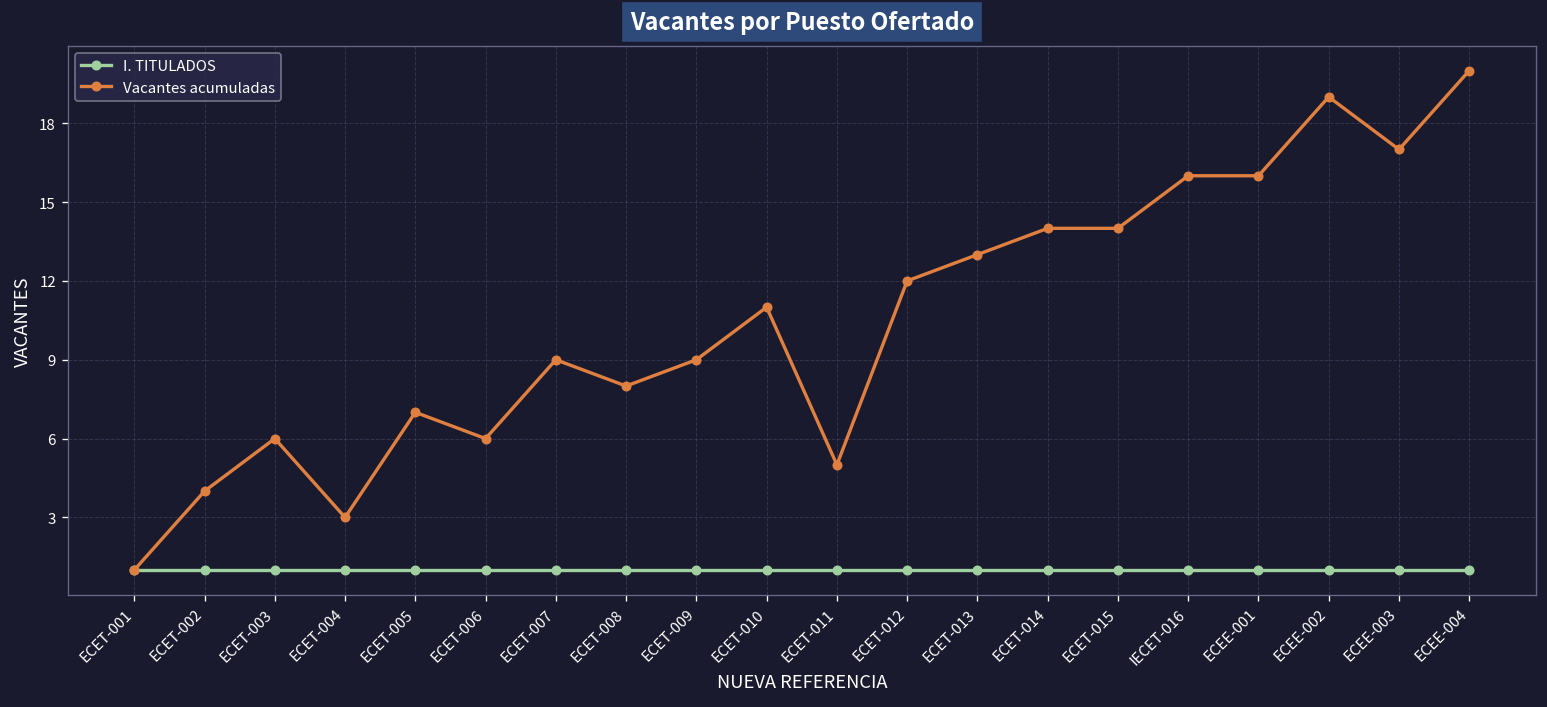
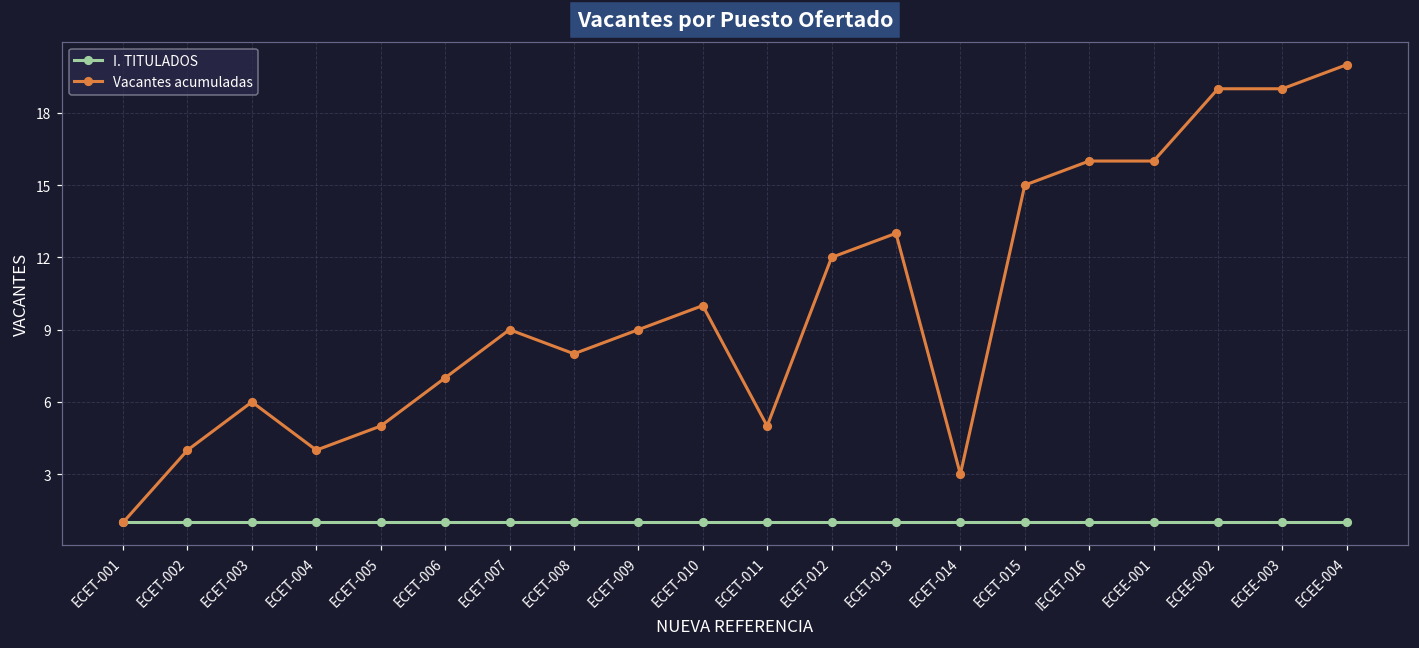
  {
    "I. TITULADOS": {
      "ECET-002": 1,
      "ECET-003": 1,
      "ECET-004": 1,
      "ECET-005": 1,
      "ECET-006": 1,
      "ECET-007": 1,
      "ECET-008": 1,
      "ECET-009": 1,
      "ECET-010": 1,
      "ECET-011": 1,
      "ECET-012": 1,
      "ECET-013": 1,
      "ECET-014": 1,
      "ECET-015": 1,
      "IECET-016": 1,
      "ECEE-001": 1,
      "ECEE-002": 1,
      "ECEE-003": 1,
      "ECEE-004": 1
    },
    "Vacantes acumuladas": {
      "ECET-002": 4,
      "ECET-003": 6,
-     "ECET-004": 3,
-     "ECET-005": 7,
-     "ECET-006": 6,
+     "ECET-004": 4,
+     "ECET-005": 5,
+     "ECET-006": 7,
      "ECET-007": 9,
      "ECET-008": 8,
      "ECET-009": 9,
-     "ECET-010": 11,
+     "ECET-010": 10,
      "ECET-011": 5,
      "ECET-012": 12,
      "ECET-013": 13,
-     "ECET-014": 14,
-     "ECET-015": 14,
+     "ECET-014": 3,
+     "ECET-015": 15,
      "IECET-016": 16,
      "ECEE-001": 16,
      "ECEE-002": 19,
-     "ECEE-003": 17,
+     "ECEE-003": 19,
      "ECEE-004": 20
    }
  }
